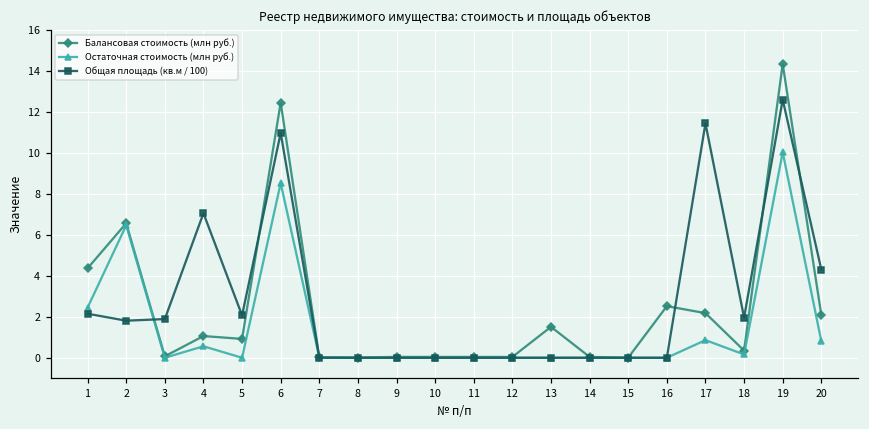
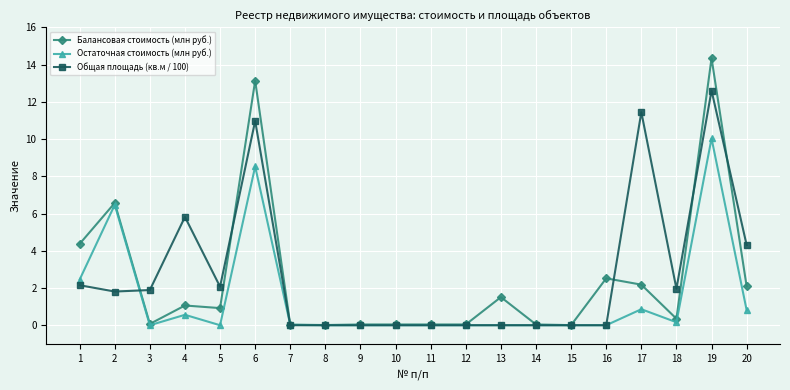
  {
    "Балансовая стоимость (млн руб.)": {
      "1": 4.4,
      "4": 1.1,
      "5": 0.9,
-     "6": 12.5,
+     "6": 13.1,
      "13": 1.5,
      "16": 2.5,
      "17": 2.2,
      "18": 0.4,
      "19": 14.4,
      "20": 2.1
    },
    "Остаточная стоимость (млн руб.)": {
      "1": 2.5,
      "4": 0.6,
      "5": 0.0,
      "6": 8.5,
      "17": 0.9,
      "18": 0.2,
      "19": 10.0,
      "20": 0.8
    },
    "Общая площадь (кв.м / 100)": {
      "1": 2.2,
      "2": 1.8,
      "3": 1.9,
-     "4": 7.1,
+     "4": 5.8,
      "5": 2.1,
      "6": 11.0,
      "17": 11.5,
      "18": 2.0,
      "19": 12.6,
      "20": 4.3
    }
  }
